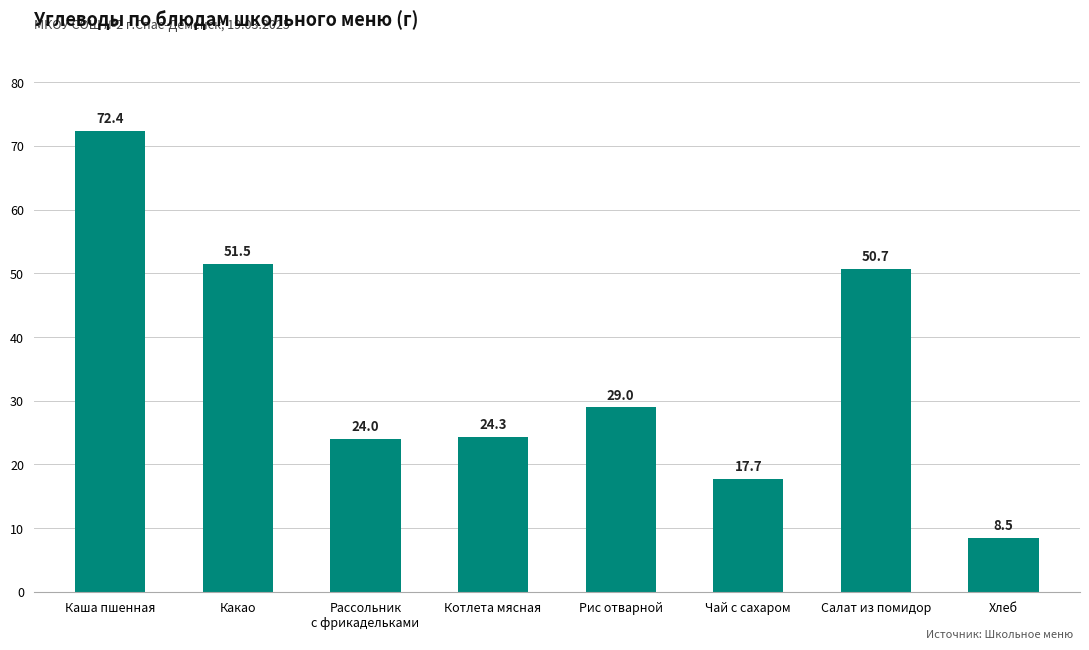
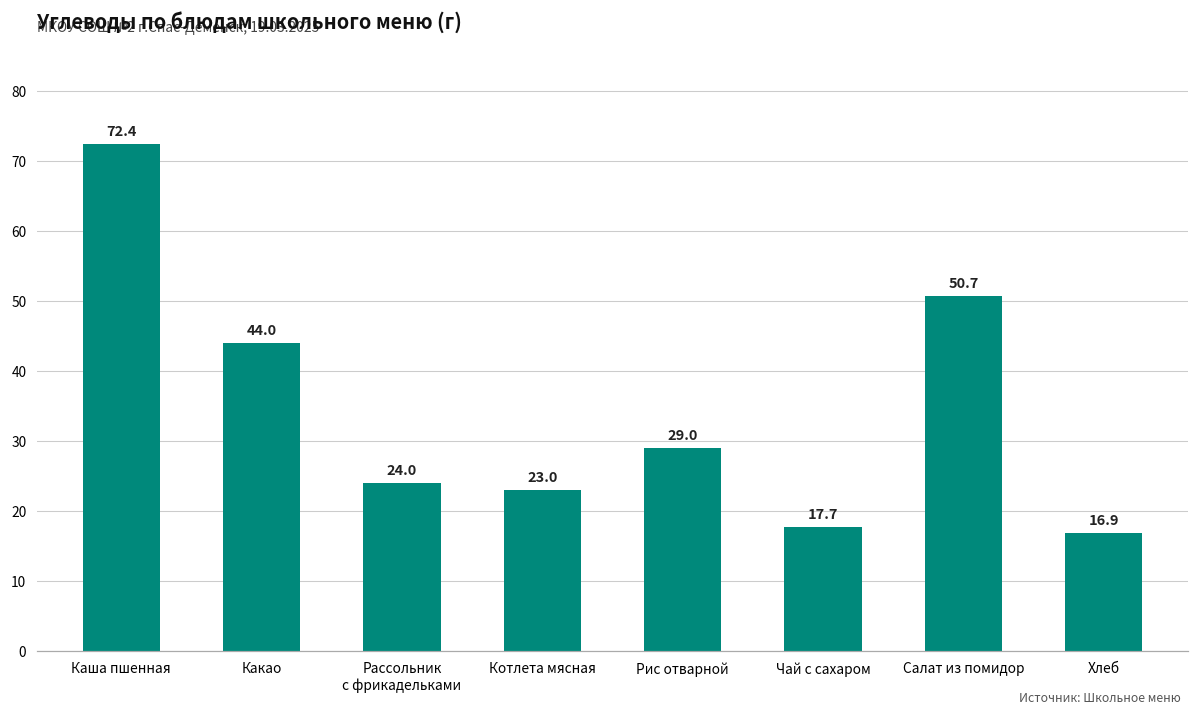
  {
    "Каша пшенная": 72.4,
-   "Какао": 51.5,
+   "Какао": 44.0,
    "Рассольник с фрикадельками": 24.0,
-   "Котлета мясная": 24.3,
+   "Котлета мясная": 23.0,
    "Рис отварной": 29.0,
    "Чай с сахаром": 17.7,
    "Салат из помидор": 50.7,
-   "Хлеб": 8.5
+   "Хлеб": 16.9
  }
